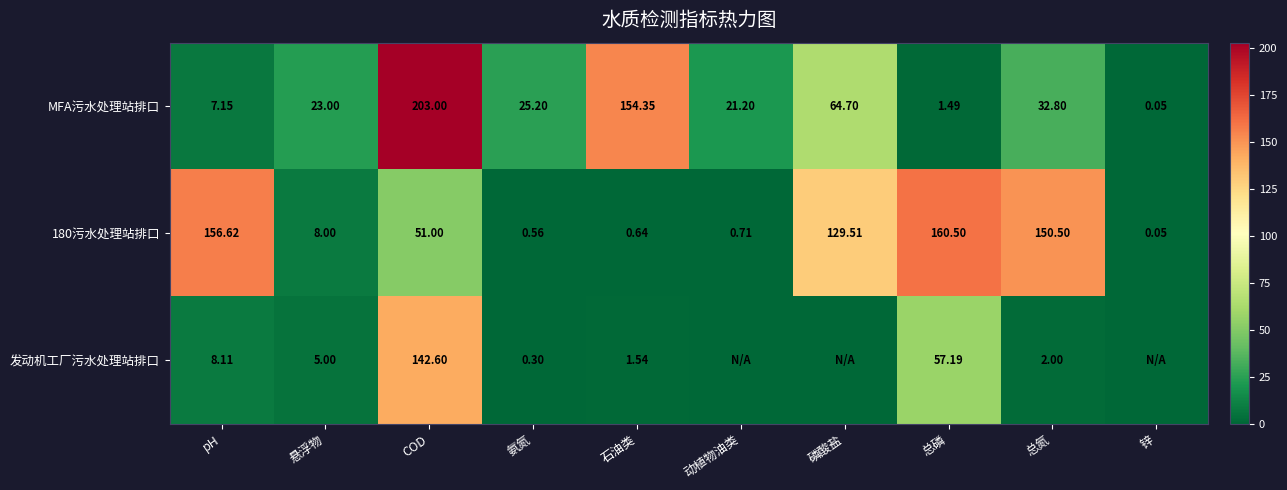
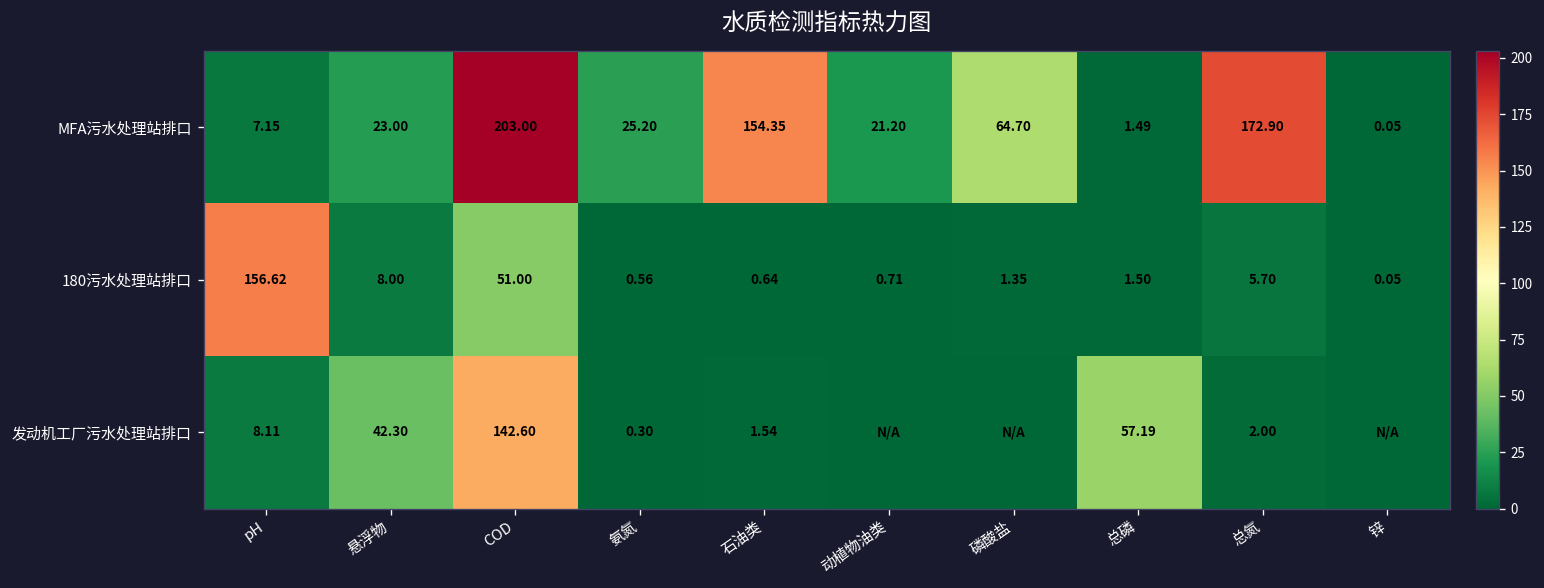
  {
    "MFA污水处理站排口": {
      "pH": 7.15,
      "悬浮物": 23.00,
      "COD": 203.00,
      "氨氮": 25.20,
      "石油类": 154.35,
      "动植物油类": 21.20,
      "磷酸盐": 64.70,
      "总磷": 1.49,
-     "总氮": 32.80,
+     "总氮": 172.90,
      "锌": 0.05
    },
    "180污水处理站排口": {
      "pH": 156.62,
      "悬浮物": 8.00,
      "COD": 51.00,
      "氨氮": 0.56,
      "石油类": 0.64,
      "动植物油类": 0.71,
-     "磷酸盐": 129.51,
-     "总磷": 160.50,
-     "总氮": 150.50,
+     "磷酸盐": 1.35,
+     "总磷": 1.50,
+     "总氮": 5.70,
      "锌": 0.05
    },
    "发动机工厂污水处理站排口": {
      "pH": 8.11,
-     "悬浮物": 5.00,
+     "悬浮物": 42.30,
      "COD": 142.60,
      "氨氮": 0.30,
      "石油类": 1.54,
      "总磷": 57.19,
      "总氮": 2.00
    }
  }
